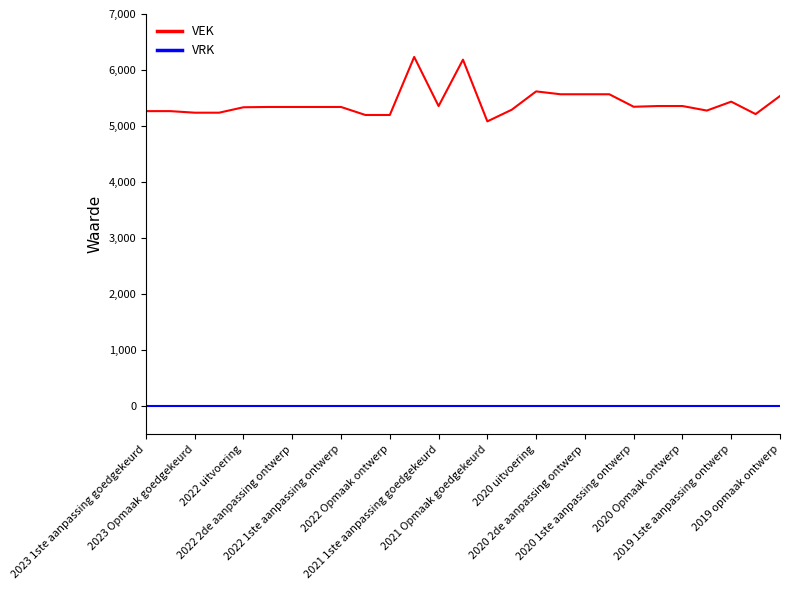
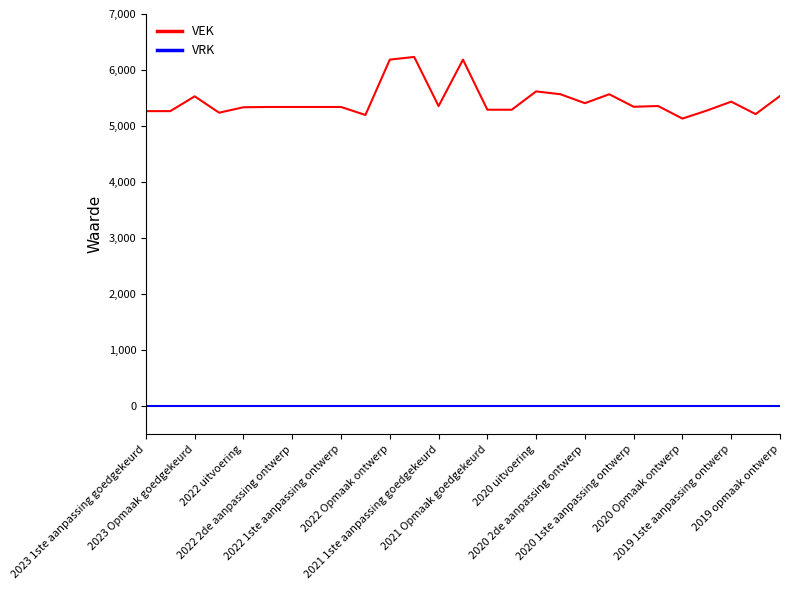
  {
    "VEK": {
      "2023 1ste aanpassing goedgekeurd": "5,300",
-     "2023 Opmaak goedgekeurd": "5,200",
+     "2023 Opmaak goedgekeurd": "5,500",
      "2022 uitvoering": "5,300",
      "2022 2de aanpassing ontwerp": "5,300",
      "2022 1ste aanpassing ontwerp": "5,300",
-     "2022 Opmaak ontwerp": "5,200",
+     "2022 Opmaak ontwerp": "6,200",
      "2021 1ste aanpassing goedgekeurd": "5,400",
-     "2021 Opmaak goedgekeurd": "5,100",
+     "2021 Opmaak goedgekeurd": "5,300",
      "2020 uitvoering": "5,600",
-     "2020 2de aanpassing ontwerp": "5,600",
+     "2020 2de aanpassing ontwerp": "5,400",
      "2020 1ste aanpassing ontwerp": "5,300",
-     "2020 Opmaak ontwerp": "5,400",
+     "2020 Opmaak ontwerp": "5,100",
      "2019 1ste aanpassing ontwerp": "5,400",
      "2019 opmaak ontwerp": "5,500"
    },
    "VRK": {
      "2023 1ste aanpassing goedgekeurd": "0",
      "2023 Opmaak goedgekeurd": "0",
      "2022 uitvoering": "0",
      "2022 2de aanpassing ontwerp": "0",
      "2022 1ste aanpassing ontwerp": "0",
      "2022 Opmaak ontwerp": "0",
      "2021 1ste aanpassing goedgekeurd": "0",
      "2021 Opmaak goedgekeurd": "0",
      "2020 uitvoering": "0",
      "2020 2de aanpassing ontwerp": "0",
      "2020 1ste aanpassing ontwerp": "0",
      "2020 Opmaak ontwerp": "0",
      "2019 1ste aanpassing ontwerp": "0",
      "2019 opmaak ontwerp": "0"
    }
  }
